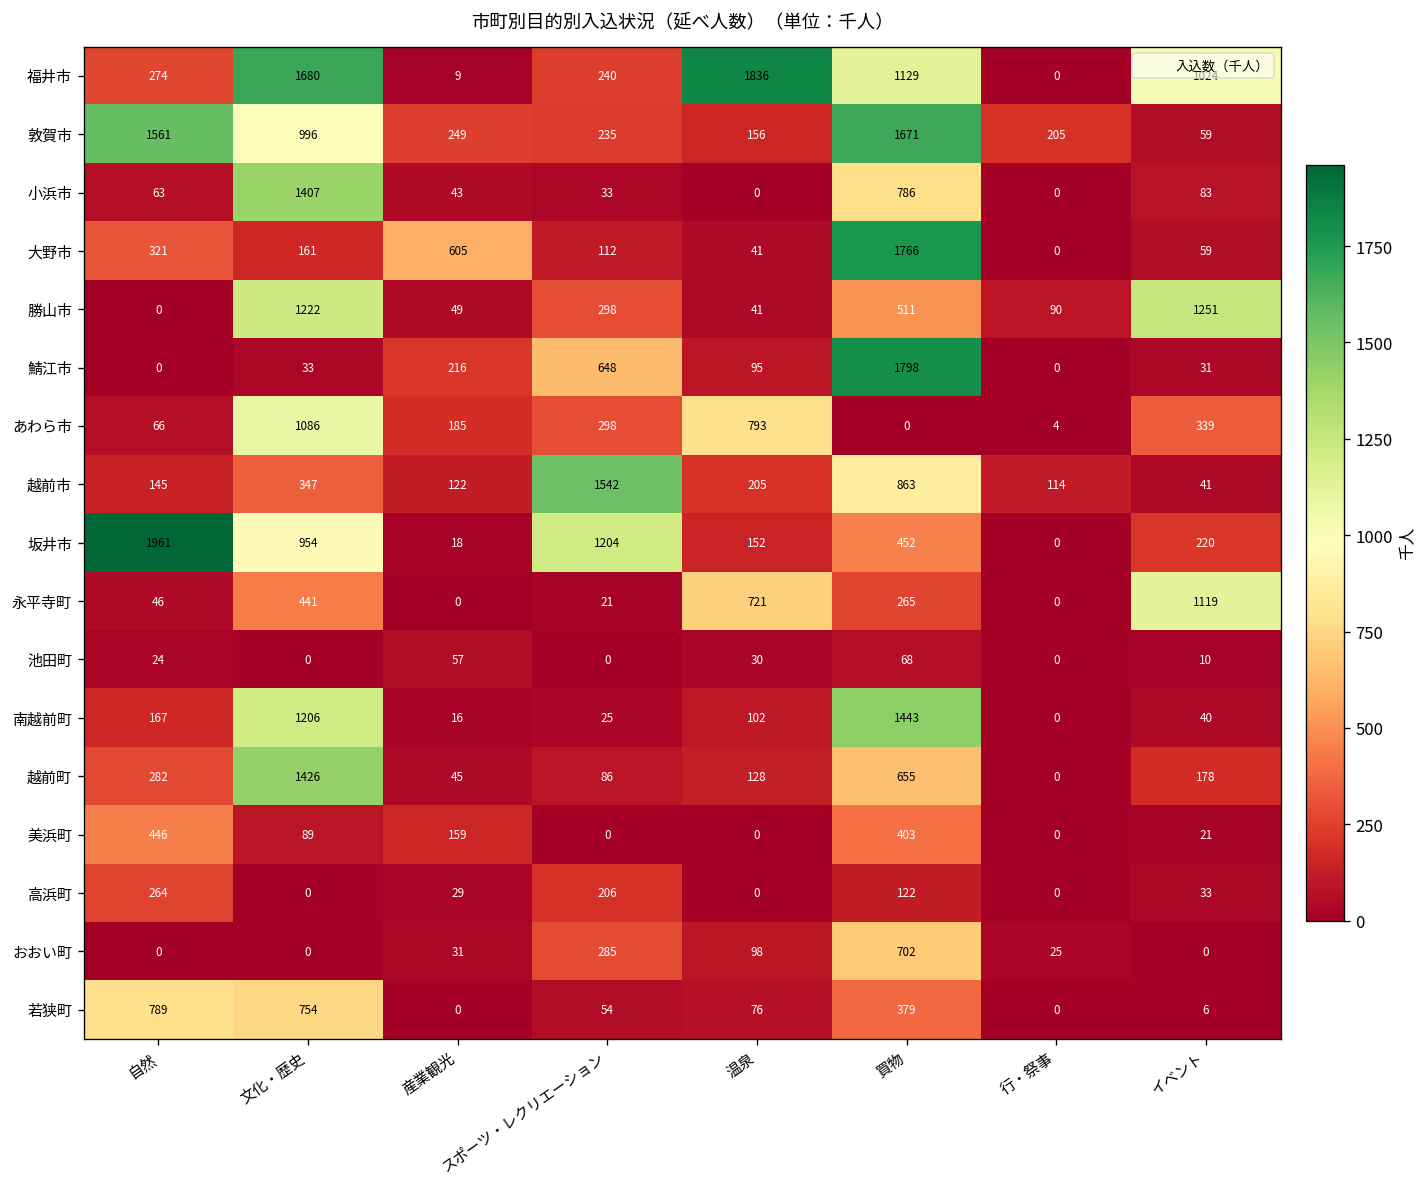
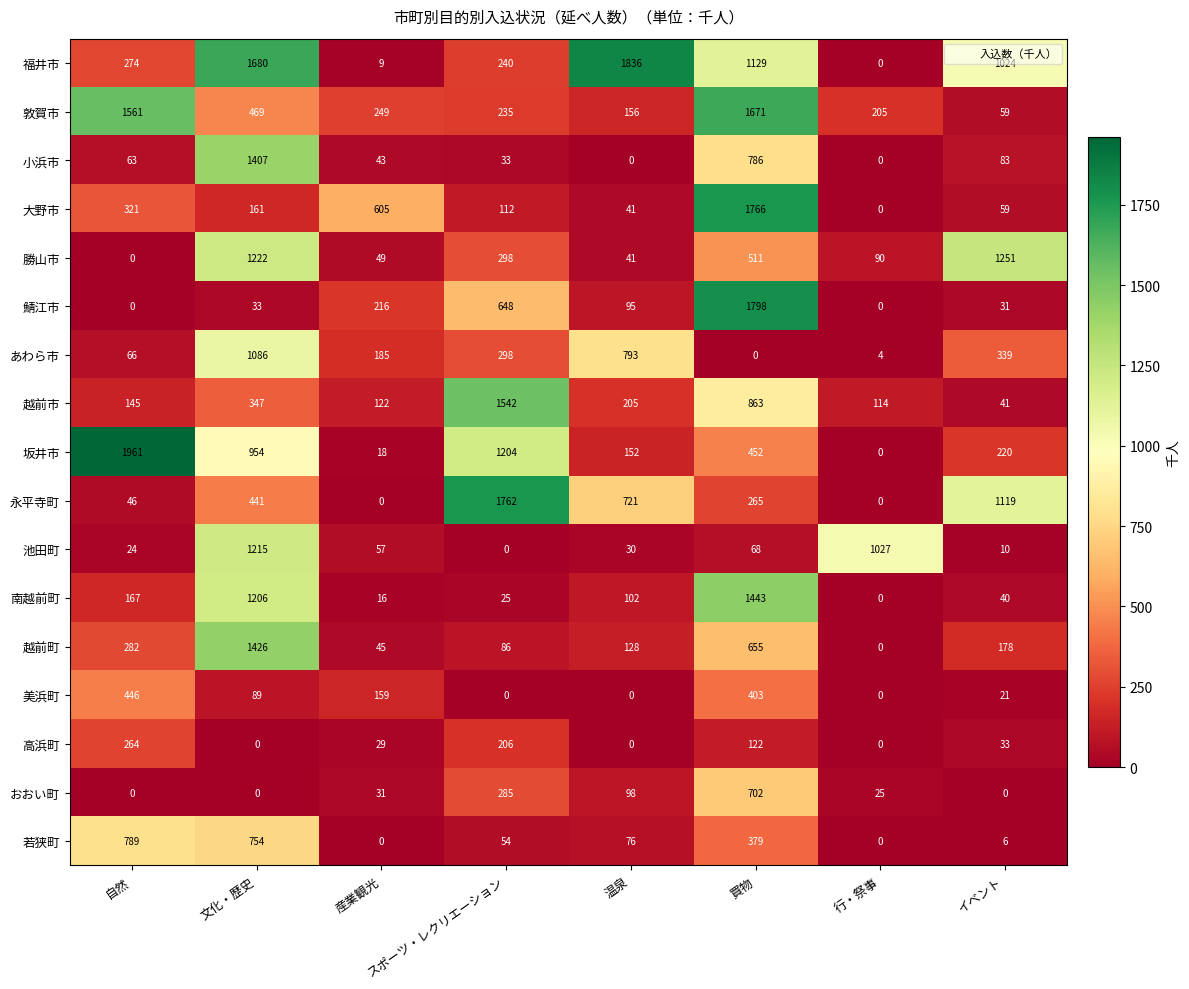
  {
    "福井市": {
      "自然": 274,
      "文化・歴史": 1680,
      "産業観光": 9,
      "スポーツ・レクリエーション": 240,
      "温泉": 1836,
      "買物": 1129,
      "行・祭事": 0
    },
    "敦賀市": {
      "自然": 1561,
-     "文化・歴史": 996,
+     "文化・歴史": 469,
      "産業観光": 249,
      "スポーツ・レクリエーション": 235,
      "温泉": 156,
      "買物": 1671,
      "行・祭事": 205,
      "イベント": 59
    },
    "小浜市": {
      "自然": 63,
      "文化・歴史": 1407,
      "産業観光": 43,
      "スポーツ・レクリエーション": 33,
      "温泉": 0,
      "買物": 786,
      "行・祭事": 0,
      "イベント": 83
    },
    "大野市": {
      "自然": 321,
      "文化・歴史": 161,
      "産業観光": 605,
      "スポーツ・レクリエーション": 112,
      "温泉": 41,
      "買物": 1766,
      "行・祭事": 0,
      "イベント": 59
    },
    "勝山市": {
      "自然": 0,
      "文化・歴史": 1222,
      "産業観光": 49,
      "スポーツ・レクリエーション": 298,
      "温泉": 41,
      "買物": 511,
      "行・祭事": 90,
      "イベント": 1251
    },
    "鯖江市": {
      "自然": 0,
      "文化・歴史": 33,
      "産業観光": 216,
      "スポーツ・レクリエーション": 648,
      "温泉": 95,
      "買物": 1798,
      "行・祭事": 0,
      "イベント": 31
    },
    "あわら市": {
      "自然": 66,
      "文化・歴史": 1086,
      "産業観光": 185,
      "スポーツ・レクリエーション": 298,
      "温泉": 793,
      "買物": 0,
      "行・祭事": 4,
      "イベント": 339
    },
    "越前市": {
      "自然": 145,
      "文化・歴史": 347,
      "産業観光": 122,
      "スポーツ・レクリエーション": 1542,
      "温泉": 205,
      "買物": 863,
      "行・祭事": 114,
      "イベント": 41
    },
    "坂井市": {
      "自然": 1961,
      "文化・歴史": 954,
      "産業観光": 18,
      "スポーツ・レクリエーション": 1204,
      "温泉": 152,
      "買物": 452,
      "行・祭事": 0,
      "イベント": 220
    },
    "永平寺町": {
      "自然": 46,
      "文化・歴史": 441,
      "産業観光": 0,
-     "スポーツ・レクリエーション": 21,
+     "スポーツ・レクリエーション": 1762,
      "温泉": 721,
      "買物": 265,
      "行・祭事": 0,
      "イベント": 1119
    },
    "池田町": {
      "自然": 24,
-     "文化・歴史": 0,
+     "文化・歴史": 1215,
      "産業観光": 57,
      "スポーツ・レクリエーション": 0,
      "温泉": 30,
      "買物": 68,
-     "行・祭事": 0,
+     "行・祭事": 1027,
      "イベント": 10
    },
    "南越前町": {
      "自然": 167,
      "文化・歴史": 1206,
      "産業観光": 16,
      "スポーツ・レクリエーション": 25,
      "温泉": 102,
      "買物": 1443,
      "行・祭事": 0,
      "イベント": 40
    },
    "越前町": {
      "自然": 282,
      "文化・歴史": 1426,
      "産業観光": 45,
      "スポーツ・レクリエーション": 86,
      "温泉": 128,
      "買物": 655,
      "行・祭事": 0,
      "イベント": 178
    },
    "美浜町": {
      "自然": 446,
      "文化・歴史": 89,
      "産業観光": 159,
      "スポーツ・レクリエーション": 0,
      "温泉": 0,
      "買物": 403,
      "行・祭事": 0,
      "イベント": 21
    },
    "高浜町": {
      "自然": 264,
      "文化・歴史": 0,
      "産業観光": 29,
      "スポーツ・レクリエーション": 206,
      "温泉": 0,
      "買物": 122,
      "行・祭事": 0,
      "イベント": 33
    },
    "おおい町": {
      "自然": 0,
      "文化・歴史": 0,
      "産業観光": 31,
      "スポーツ・レクリエーション": 285,
      "温泉": 98,
      "買物": 702,
      "行・祭事": 25,
      "イベント": 0
    },
    "若狭町": {
      "自然": 789,
      "文化・歴史": 754,
      "産業観光": 0,
      "スポーツ・レクリエーション": 54,
      "温泉": 76,
      "買物": 379,
      "行・祭事": 0,
      "イベント": 6
    }
  }
